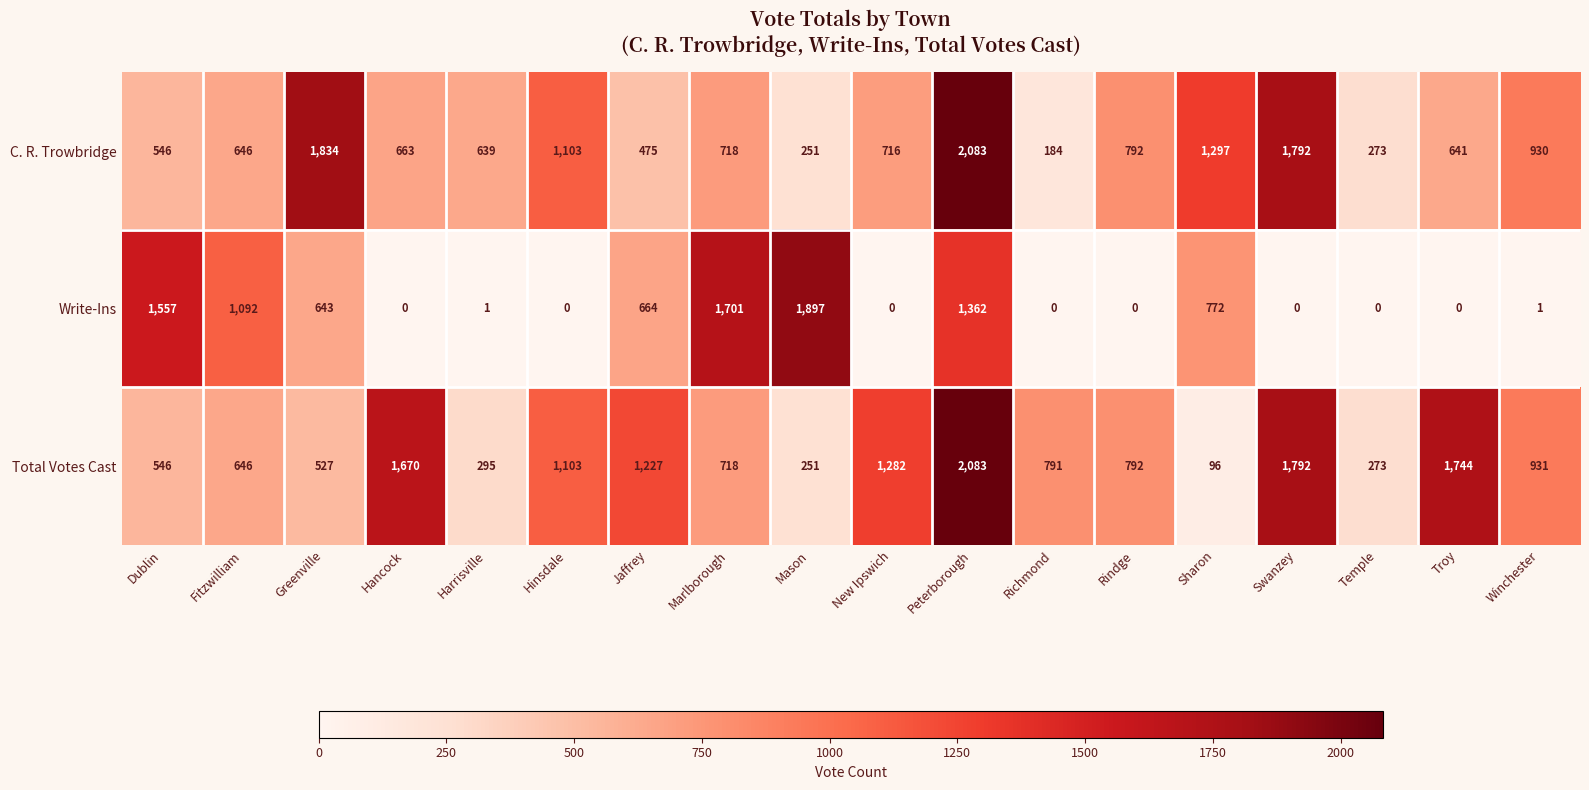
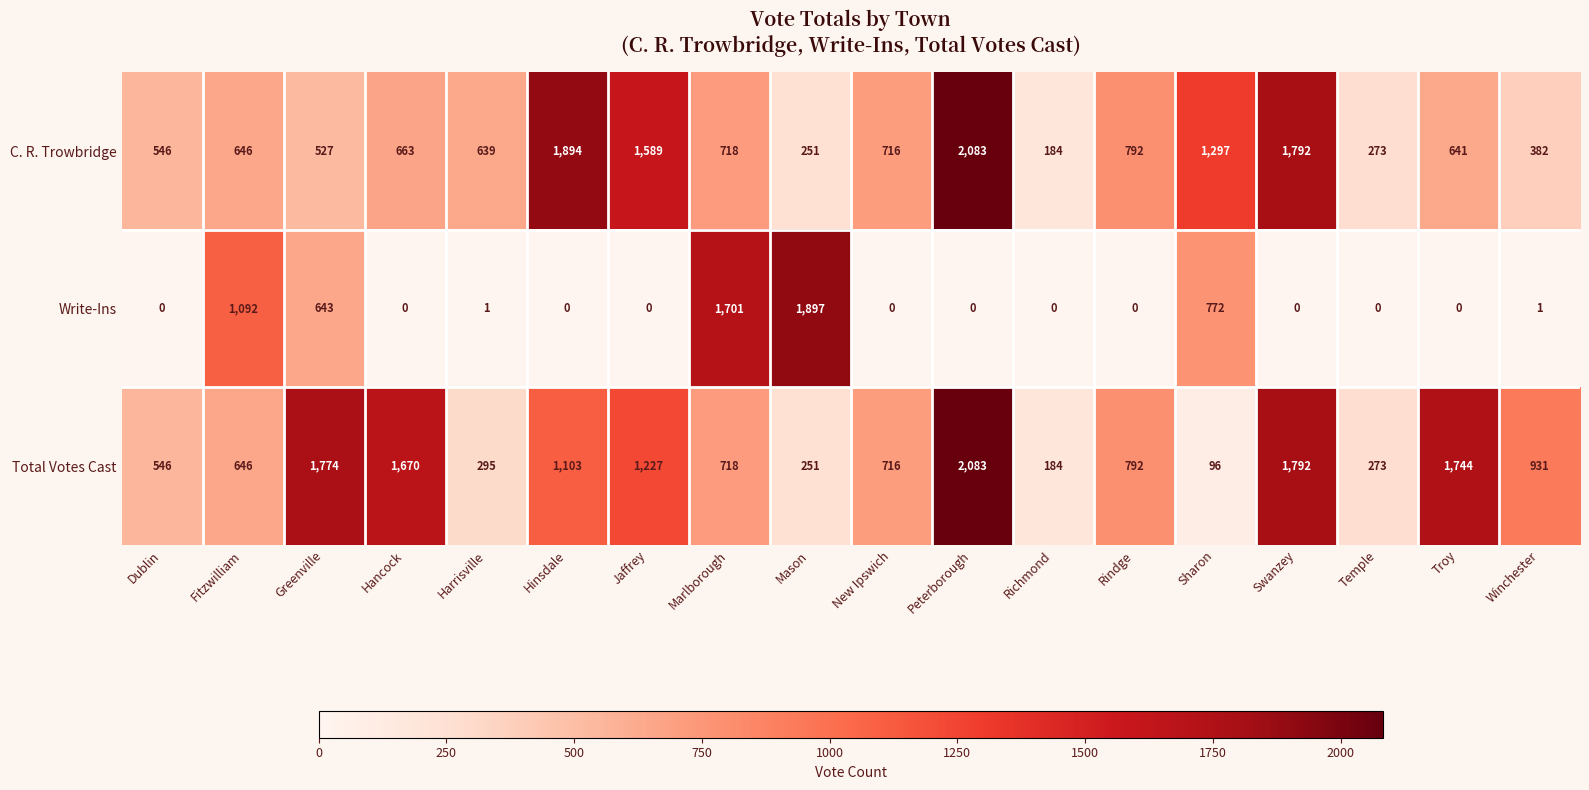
  {
    "C. R. Trowbridge": {
      "Dublin": "546",
      "Fitzwilliam": "646",
-     "Greenville": "1,834",
+     "Greenville": "527",
      "Hancock": "663",
      "Harrisville": "639",
-     "Hinsdale": "1,103",
-     "Jaffrey": "475",
+     "Hinsdale": "1,894",
+     "Jaffrey": "1,589",
      "Marlborough": "718",
      "Mason": "251",
      "New Ipswich": "716",
      "Peterborough": "2,083",
      "Richmond": "184",
      "Rindge": "792",
      "Sharon": "1,297",
      "Swanzey": "1,792",
      "Temple": "273",
      "Troy": "641",
-     "Winchester": "930"
+     "Winchester": "382"
    },
    "Write-Ins": {
-     "Dublin": "1,557",
+     "Dublin": "0",
      "Fitzwilliam": "1,092",
      "Greenville": "643",
      "Hancock": "0",
      "Harrisville": "1",
      "Hinsdale": "0",
-     "Jaffrey": "664",
+     "Jaffrey": "0",
      "Marlborough": "1,701",
      "Mason": "1,897",
      "New Ipswich": "0",
-     "Peterborough": "1,362",
+     "Peterborough": "0",
      "Richmond": "0",
      "Rindge": "0",
      "Sharon": "772",
      "Swanzey": "0",
      "Temple": "0",
      "Troy": "0",
      "Winchester": "1"
    },
    "Total Votes Cast": {
      "Dublin": "546",
      "Fitzwilliam": "646",
-     "Greenville": "527",
+     "Greenville": "1,774",
      "Hancock": "1,670",
      "Harrisville": "295",
      "Hinsdale": "1,103",
      "Jaffrey": "1,227",
      "Marlborough": "718",
      "Mason": "251",
-     "New Ipswich": "1,282",
+     "New Ipswich": "716",
      "Peterborough": "2,083",
-     "Richmond": "791",
+     "Richmond": "184",
      "Rindge": "792",
      "Sharon": "96",
      "Swanzey": "1,792",
      "Temple": "273",
      "Troy": "1,744",
      "Winchester": "931"
    }
  }
